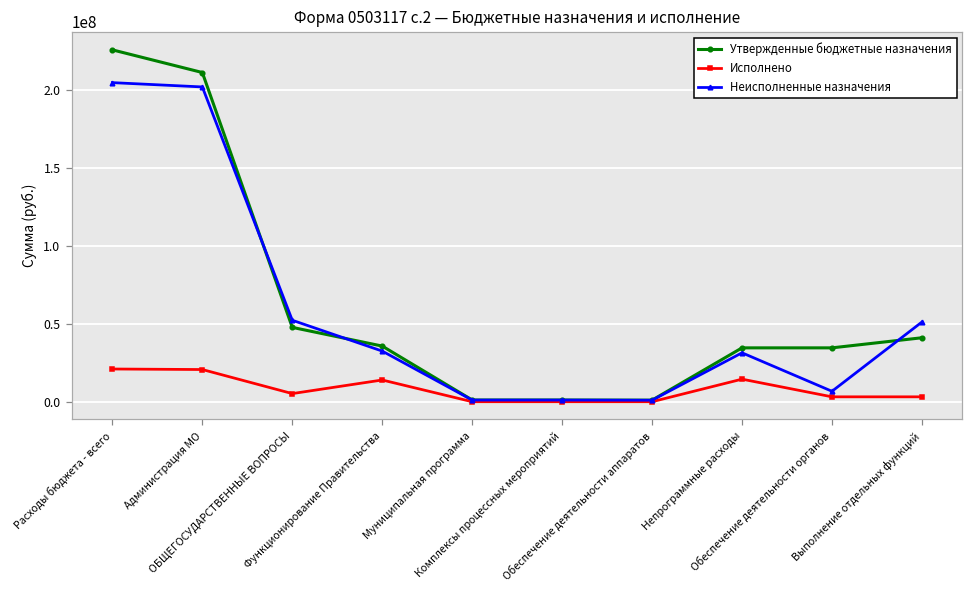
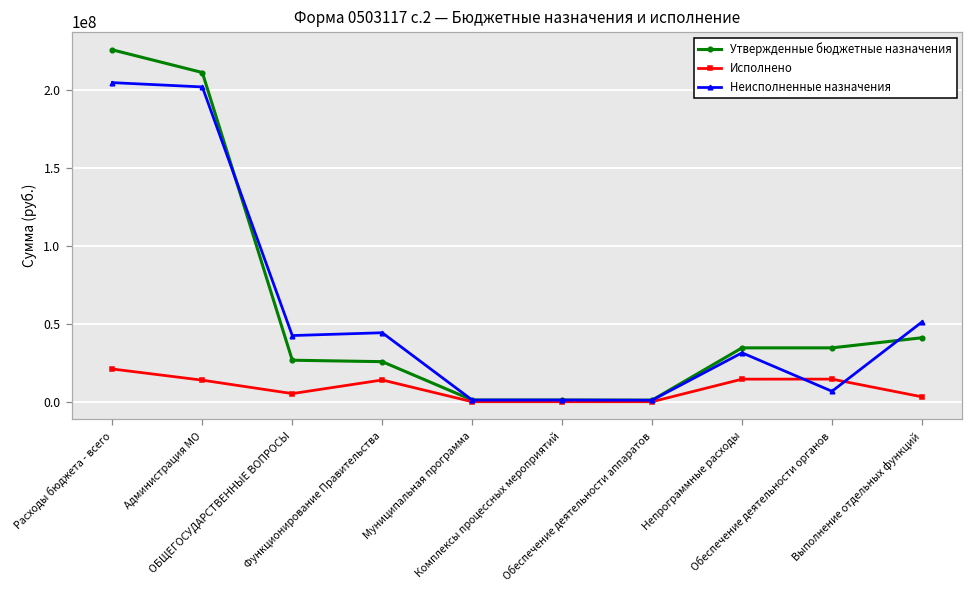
  {
    "Утвержденные бюджетные назначения": {
      "Расходы бюджета - всего": 226000000,
      "Администрация МО": 211000000,
-     "ОБЩЕГОСУДАРСТВЕННЫЕ ВОПРОСЫ": 48000000,
-     "Функционирование Правительства": 36000000,
+     "ОБЩЕГОСУДАРСТВЕННЫЕ ВОПРОСЫ": 27000000,
+     "Функционирование Правительства": 26000000,
      "Непрограммные расходы": 35000000,
      "Обеспечение деятельности органов": 35000000,
      "Выполнение отдельных функций": 41000000
    },
    "Исполнено": {
      "Расходы бюджета - всего": 21000000,
-     "Администрация МО": 21000000,
+     "Администрация МО": 14000000,
      "ОБЩЕГОСУДАРСТВЕННЫЕ ВОПРОСЫ": 5000000,
      "Функционирование Правительства": 14000000,
      "Непрограммные расходы": 14000000,
-     "Обеспечение деятельности органов": 3000000,
+     "Обеспечение деятельности органов": 15000000,
      "Выполнение отдельных функций": 3000000
    },
    "Неисполненные назначения": {
      "Расходы бюджета - всего": 205000000,
      "Администрация МО": 202000000,
-     "ОБЩЕГОСУДАРСТВЕННЫЕ ВОПРОСЫ": 52000000,
-     "Функционирование Правительства": 32000000,
+     "ОБЩЕГОСУДАРСТВЕННЫЕ ВОПРОСЫ": 42000000,
+     "Функционирование Правительства": 44000000,
      "Непрограммные расходы": 31000000,
      "Обеспечение деятельности органов": 7000000,
      "Выполнение отдельных функций": 51000000
    }
  }
